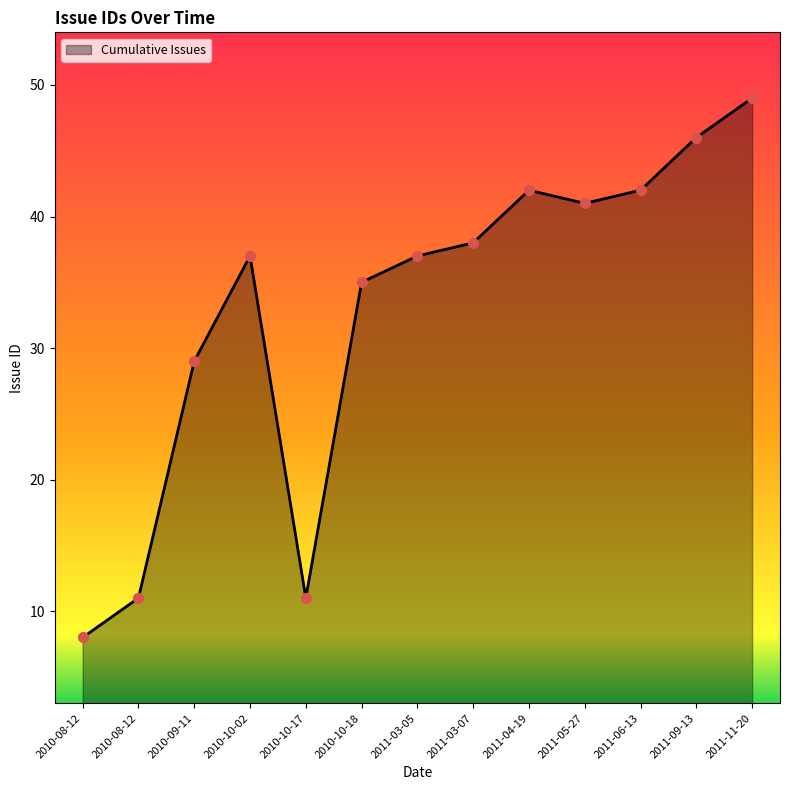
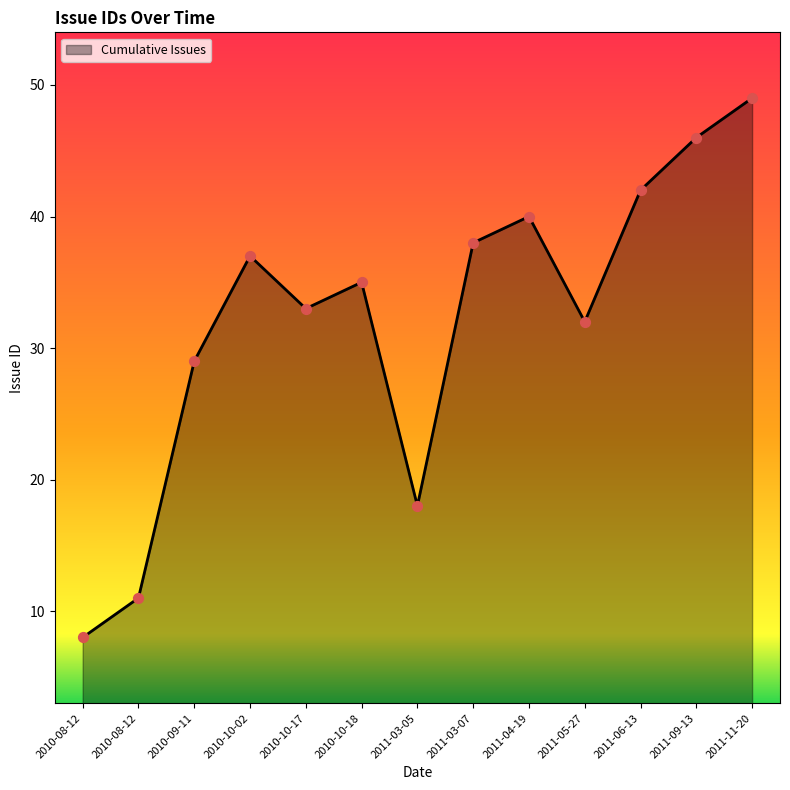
  {
    "2010-09-11": 29,
    "2010-10-02": 37,
-   "2010-10-17": 11,
+   "2010-10-17": 33,
    "2010-10-18": 35,
-   "2011-03-05": 37,
+   "2011-03-05": 18,
    "2011-03-07": 38,
-   "2011-04-19": 42,
-   "2011-05-27": 41,
+   "2011-04-19": 40,
+   "2011-05-27": 32,
    "2011-06-13": 42,
    "2011-09-13": 46,
    "2011-11-20": 49
  }
